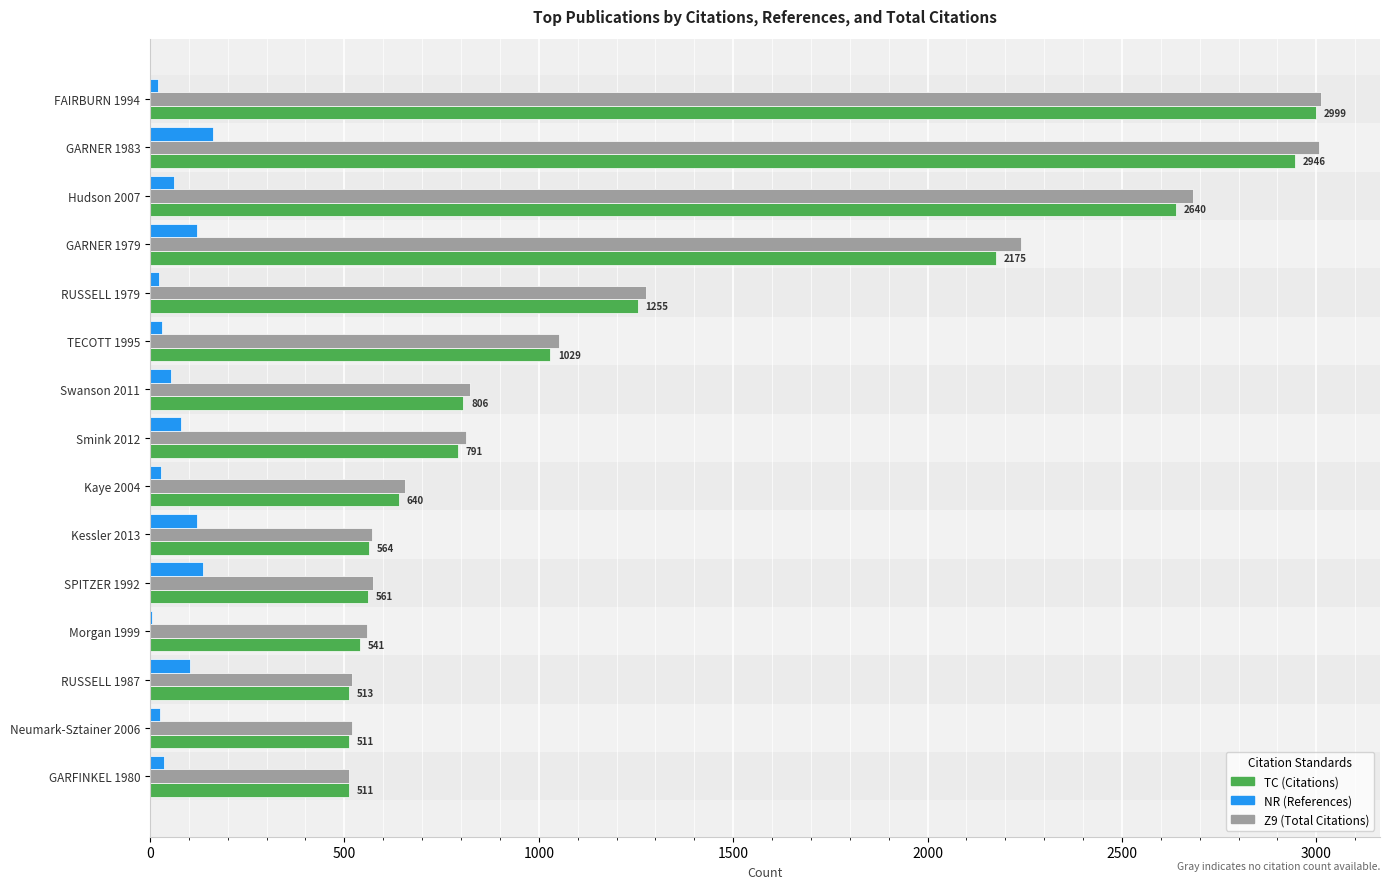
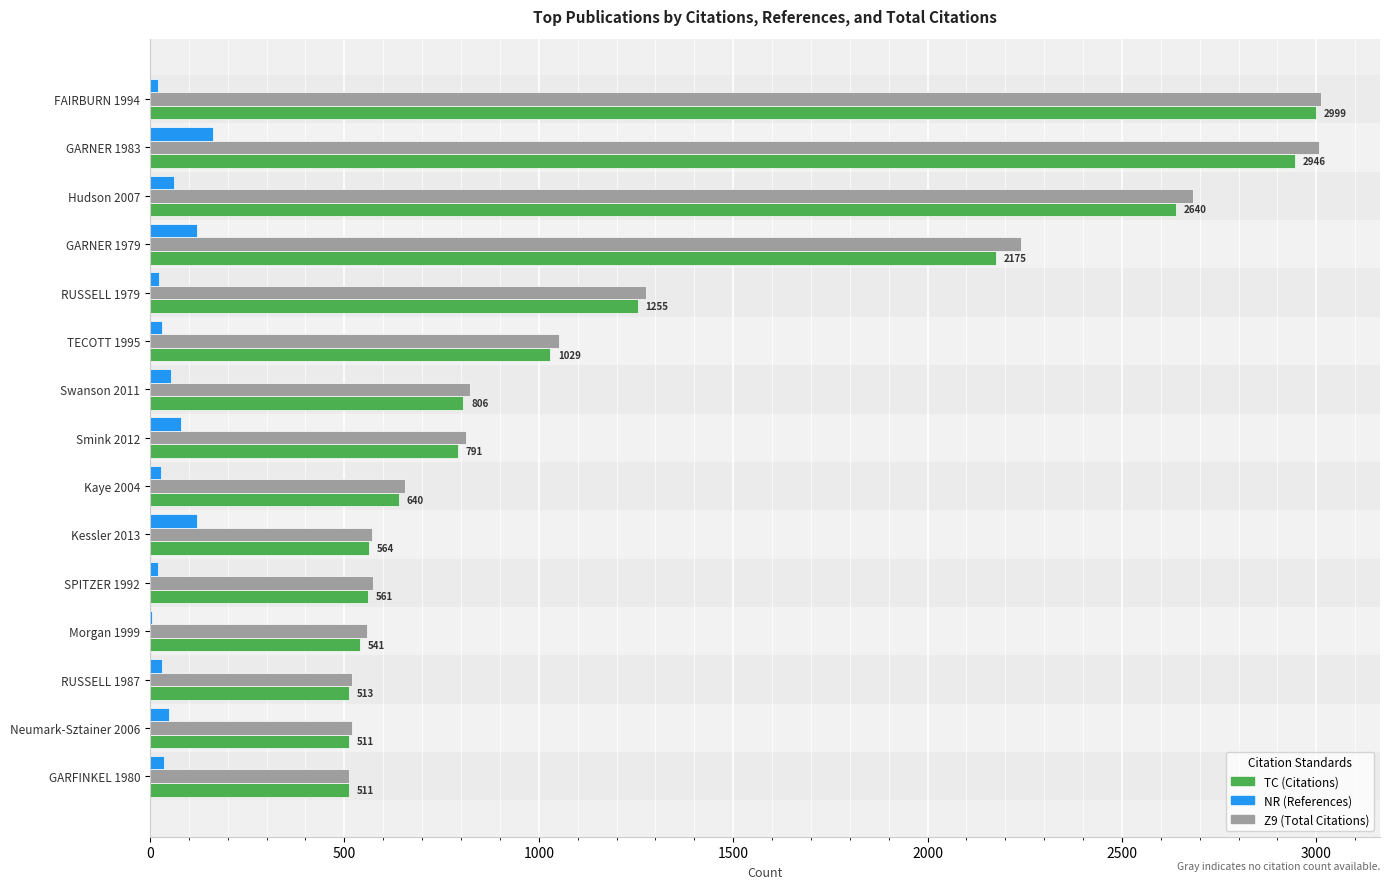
  {
    "TC (Citations)": {
      "FAIRBURN 1994": 2999,
      "GARNER 1983": 2946,
      "Hudson 2007": 2640,
      "GARNER 1979": 2175,
      "RUSSELL 1979": 1255,
      "TECOTT 1995": 1029,
      "Swanson 2011": 806,
      "Smink 2012": 791,
      "Kaye 2004": 640,
      "Kessler 2013": 564,
      "SPITZER 1992": 561,
      "Morgan 1999": 541,
      "RUSSELL 1987": 513,
      "Neumark-Sztainer 2006": 511,
      "GARFINKEL 1980": 511
    },
    "Z9 (Total Citations)": {
      "FAIRBURN 1994": 3010,
      "GARNER 1983": 3010,
      "Hudson 2007": 2680,
      "GARNER 1979": 2240,
      "RUSSELL 1979": 1280,
      "TECOTT 1995": 1050,
      "Swanson 2011": 820,
      "Smink 2012": 810,
      "Kaye 2004": 660,
      "Kessler 2013": 570,
      "SPITZER 1992": 570,
      "Morgan 1999": 560,
      "RUSSELL 1987": 520,
      "Neumark-Sztainer 2006": 520,
      "GARFINKEL 1980": 510
    },
    "NR (References)": {
      "FAIRBURN 1994": 20,
      "GARNER 1983": 160,
      "Hudson 2007": 60,
      "GARNER 1979": 120,
      "RUSSELL 1979": 20,
      "TECOTT 1995": 30,
      "Swanson 2011": 60,
      "Smink 2012": 80,
      "Kaye 2004": 30,
      "Kessler 2013": 120,
-     "SPITZER 1992": 140,
-     "RUSSELL 1987": 100,
-     "Neumark-Sztainer 2006": 30,
+     "SPITZER 1992": 20,
+     "RUSSELL 1987": 30,
+     "Neumark-Sztainer 2006": 50,
      "GARFINKEL 1980": 40
    }
  }
